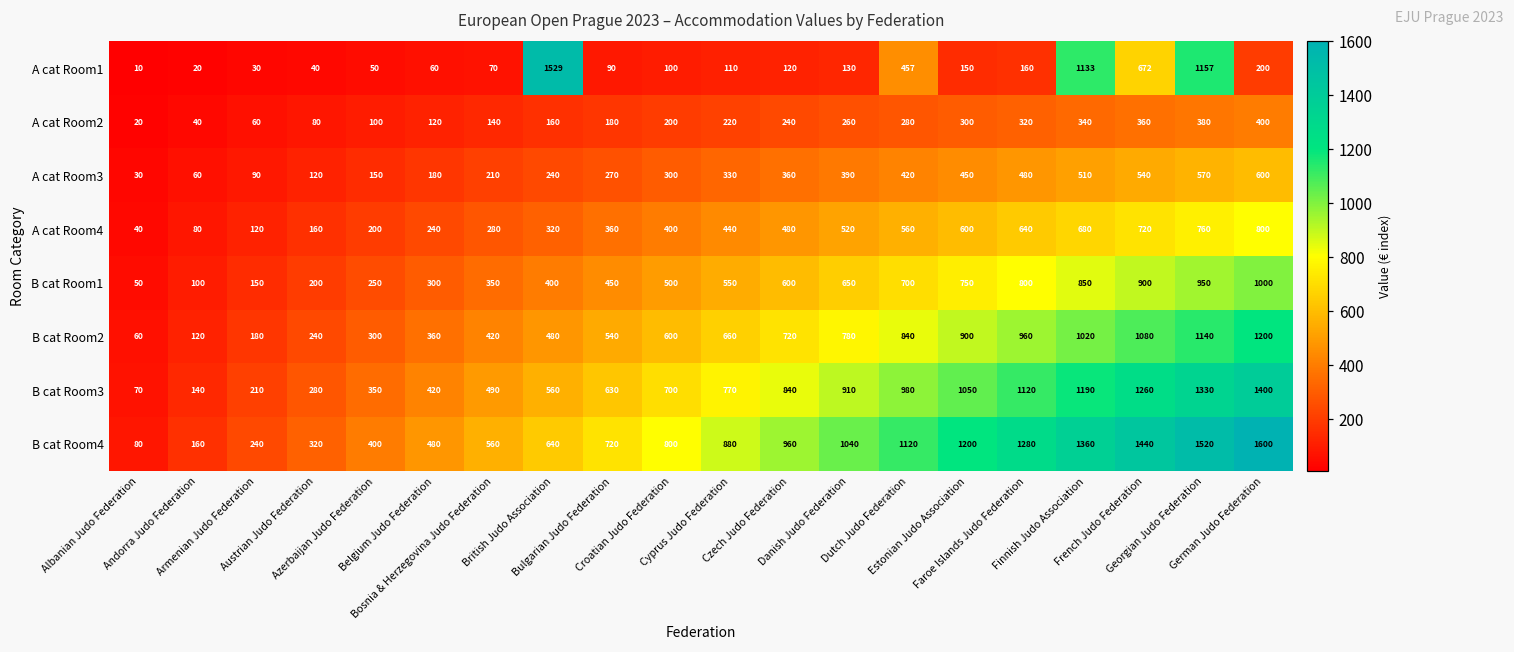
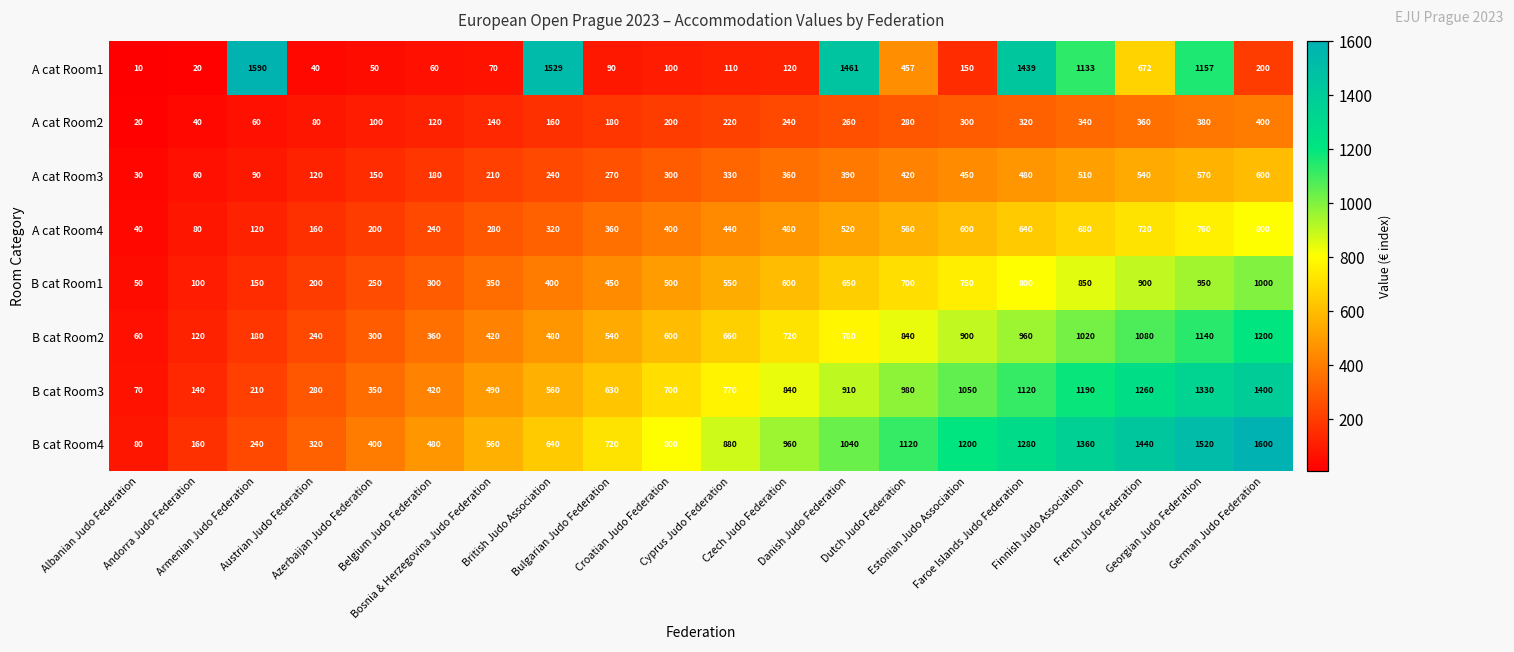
  {
    "A cat Room1": {
      "Albanian Judo Federation": 10,
      "Andorra Judo Federation": 20,
-     "Armenian Judo Federation": 30,
+     "Armenian Judo Federation": 1590,
      "Austrian Judo Federation": 40,
      "Azerbaijan Judo Federation": 50,
      "Belgium Judo Federation": 60,
      "Bosnia & Herzegovina Judo Federation": 70,
      "British Judo Association": 1529,
      "Bulgarian Judo Federation": 90,
      "Croatian Judo Federation": 100,
      "Cyprus Judo Federation": 110,
      "Czech Judo Federation": 120,
-     "Danish Judo Federation": 130,
+     "Danish Judo Federation": 1461,
      "Dutch Judo Federation": 457,
      "Estonian Judo Association": 150,
-     "Faroe Islands Judo Federation": 160,
+     "Faroe Islands Judo Federation": 1439,
      "Finnish Judo Association": 1133,
      "French Judo Federation": 672,
      "Georgian Judo Federation": 1157,
      "German Judo Federation": 200
    },
    "A cat Room2": {
      "Albanian Judo Federation": 20,
      "Andorra Judo Federation": 40,
      "Armenian Judo Federation": 60,
      "Austrian Judo Federation": 80,
      "Azerbaijan Judo Federation": 100,
      "Belgium Judo Federation": 120,
      "Bosnia & Herzegovina Judo Federation": 140,
      "British Judo Association": 160,
      "Bulgarian Judo Federation": 180,
      "Croatian Judo Federation": 200,
      "Cyprus Judo Federation": 220,
      "Czech Judo Federation": 240,
      "Danish Judo Federation": 260,
      "Dutch Judo Federation": 280,
      "Estonian Judo Association": 300,
      "Faroe Islands Judo Federation": 320,
      "Finnish Judo Association": 340,
      "French Judo Federation": 360,
      "Georgian Judo Federation": 380,
      "German Judo Federation": 400
    },
    "A cat Room3": {
      "Albanian Judo Federation": 30,
      "Andorra Judo Federation": 60,
      "Armenian Judo Federation": 90,
      "Austrian Judo Federation": 120,
      "Azerbaijan Judo Federation": 150,
      "Belgium Judo Federation": 180,
      "Bosnia & Herzegovina Judo Federation": 210,
      "British Judo Association": 240,
      "Bulgarian Judo Federation": 270,
      "Croatian Judo Federation": 300,
      "Cyprus Judo Federation": 330,
      "Czech Judo Federation": 360,
      "Danish Judo Federation": 390,
      "Dutch Judo Federation": 420,
      "Estonian Judo Association": 450,
      "Faroe Islands Judo Federation": 480,
      "Finnish Judo Association": 510,
      "French Judo Federation": 540,
      "Georgian Judo Federation": 570,
      "German Judo Federation": 600
    },
    "A cat Room4": {
      "Albanian Judo Federation": 40,
      "Andorra Judo Federation": 80,
      "Armenian Judo Federation": 120,
      "Austrian Judo Federation": 160,
      "Azerbaijan Judo Federation": 200,
      "Belgium Judo Federation": 240,
      "Bosnia & Herzegovina Judo Federation": 280,
      "British Judo Association": 320,
      "Bulgarian Judo Federation": 360,
      "Croatian Judo Federation": 400,
      "Cyprus Judo Federation": 440,
      "Czech Judo Federation": 480,
      "Danish Judo Federation": 520,
      "Dutch Judo Federation": 560,
      "Estonian Judo Association": 600,
      "Faroe Islands Judo Federation": 640,
      "Finnish Judo Association": 680,
      "French Judo Federation": 720,
      "Georgian Judo Federation": 760,
      "German Judo Federation": 800
    },
    "B cat Room1": {
      "Albanian Judo Federation": 50,
      "Andorra Judo Federation": 100,
      "Armenian Judo Federation": 150,
      "Austrian Judo Federation": 200,
      "Azerbaijan Judo Federation": 250,
      "Belgium Judo Federation": 300,
      "Bosnia & Herzegovina Judo Federation": 350,
      "British Judo Association": 400,
      "Bulgarian Judo Federation": 450,
      "Croatian Judo Federation": 500,
      "Cyprus Judo Federation": 550,
      "Czech Judo Federation": 600,
      "Danish Judo Federation": 650,
      "Dutch Judo Federation": 700,
      "Estonian Judo Association": 750,
      "Faroe Islands Judo Federation": 800,
      "Finnish Judo Association": 850,
      "French Judo Federation": 900,
      "Georgian Judo Federation": 950,
      "German Judo Federation": 1000
    },
    "B cat Room2": {
      "Albanian Judo Federation": 60,
      "Andorra Judo Federation": 120,
      "Armenian Judo Federation": 180,
      "Austrian Judo Federation": 240,
      "Azerbaijan Judo Federation": 300,
      "Belgium Judo Federation": 360,
      "Bosnia & Herzegovina Judo Federation": 420,
      "British Judo Association": 480,
      "Bulgarian Judo Federation": 540,
      "Croatian Judo Federation": 600,
      "Cyprus Judo Federation": 660,
      "Czech Judo Federation": 720,
      "Danish Judo Federation": 780,
      "Dutch Judo Federation": 840,
      "Estonian Judo Association": 900,
      "Faroe Islands Judo Federation": 960,
      "Finnish Judo Association": 1020,
      "French Judo Federation": 1080,
      "Georgian Judo Federation": 1140,
      "German Judo Federation": 1200
    },
    "B cat Room3": {
      "Albanian Judo Federation": 70,
      "Andorra Judo Federation": 140,
      "Armenian Judo Federation": 210,
      "Austrian Judo Federation": 280,
      "Azerbaijan Judo Federation": 350,
      "Belgium Judo Federation": 420,
      "Bosnia & Herzegovina Judo Federation": 490,
      "British Judo Association": 560,
      "Bulgarian Judo Federation": 630,
      "Croatian Judo Federation": 700,
      "Cyprus Judo Federation": 770,
      "Czech Judo Federation": 840,
      "Danish Judo Federation": 910,
      "Dutch Judo Federation": 980,
      "Estonian Judo Association": 1050,
      "Faroe Islands Judo Federation": 1120,
      "Finnish Judo Association": 1190,
      "French Judo Federation": 1260,
      "Georgian Judo Federation": 1330,
      "German Judo Federation": 1400
    },
    "B cat Room4": {
      "Albanian Judo Federation": 80,
      "Andorra Judo Federation": 160,
      "Armenian Judo Federation": 240,
      "Austrian Judo Federation": 320,
      "Azerbaijan Judo Federation": 400,
      "Belgium Judo Federation": 480,
      "Bosnia & Herzegovina Judo Federation": 560,
      "British Judo Association": 640,
      "Bulgarian Judo Federation": 720,
      "Croatian Judo Federation": 800,
      "Cyprus Judo Federation": 880,
      "Czech Judo Federation": 960,
      "Danish Judo Federation": 1040,
      "Dutch Judo Federation": 1120,
      "Estonian Judo Association": 1200,
      "Faroe Islands Judo Federation": 1280,
      "Finnish Judo Association": 1360,
      "French Judo Federation": 1440,
      "Georgian Judo Federation": 1520,
      "German Judo Federation": 1600
    }
  }
